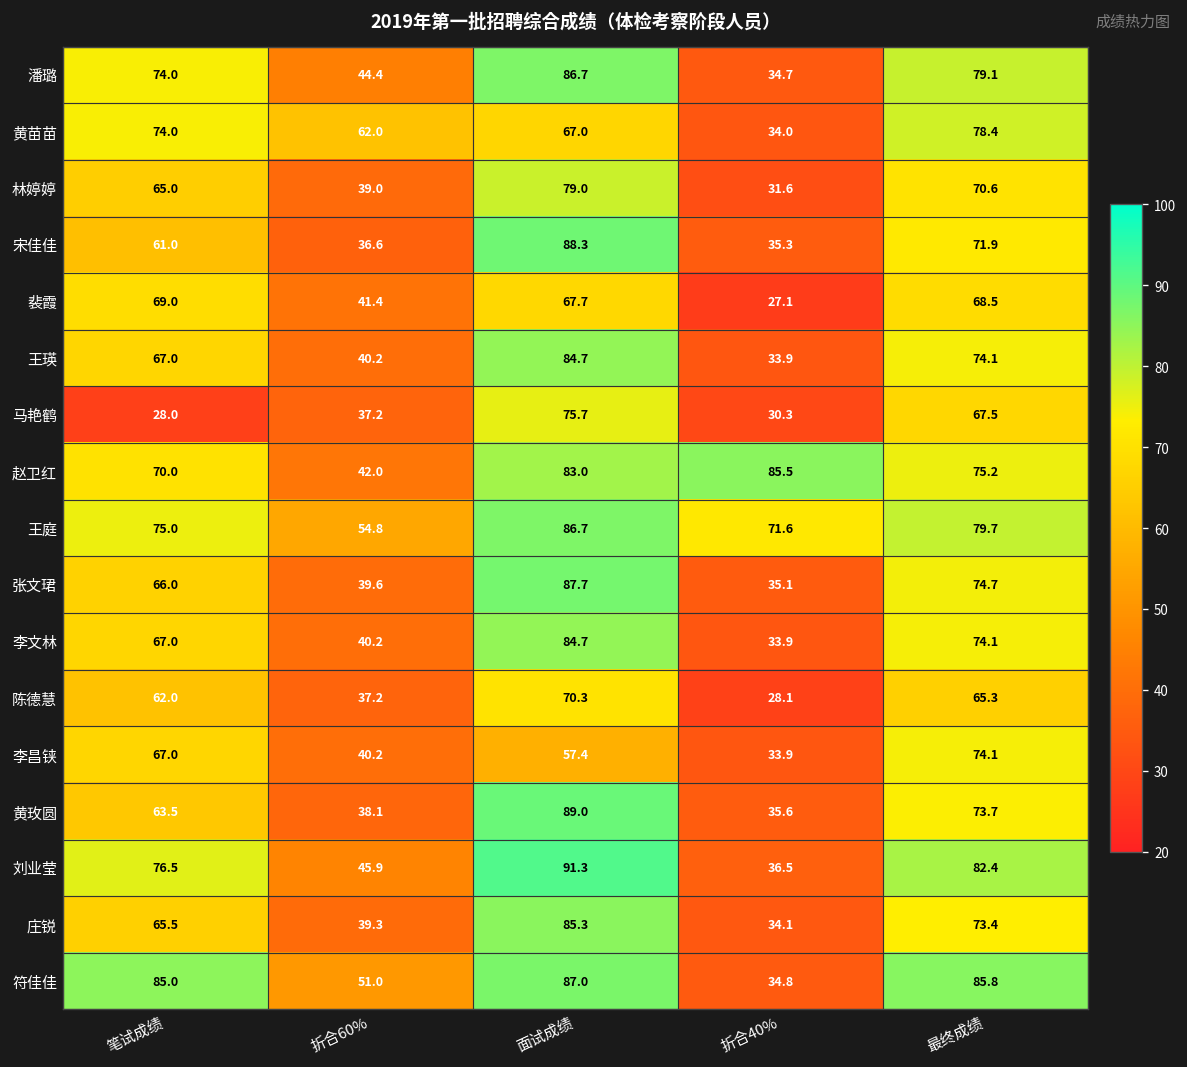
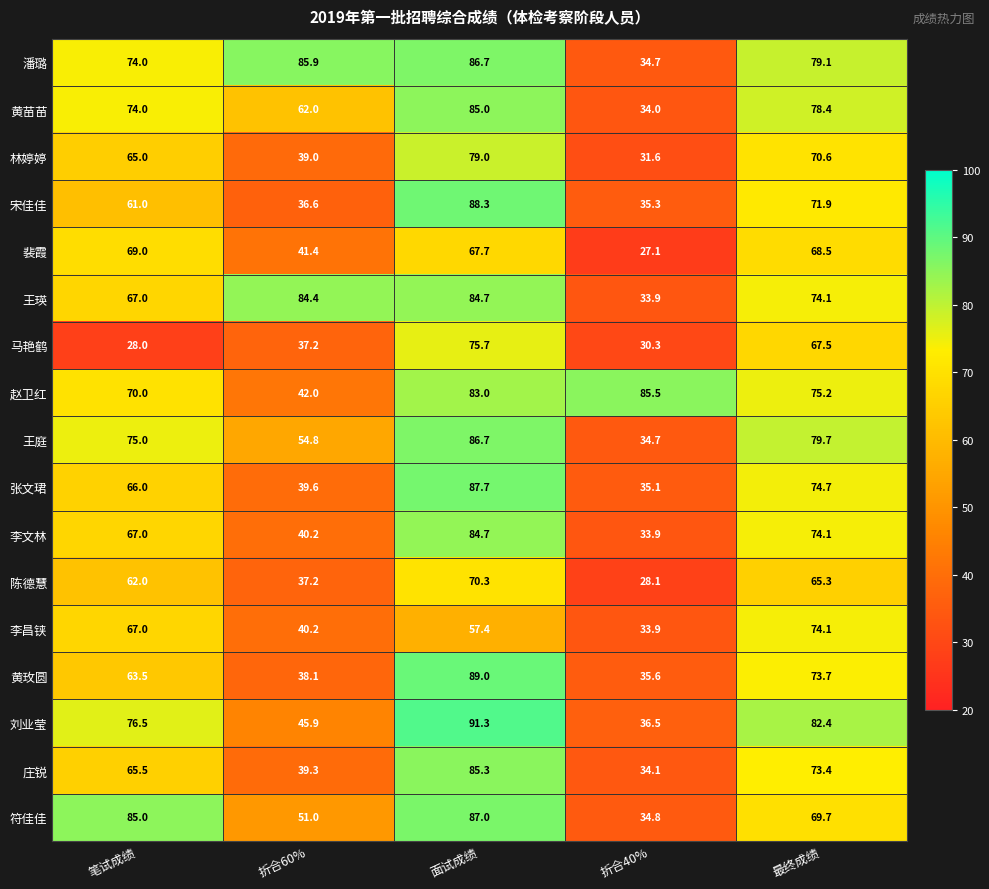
  {
    "潘璐": {
      "笔试成绩": 74.0,
-     "折合60%": 44.4,
+     "折合60%": 85.9,
      "面试成绩": 86.7,
      "折合40%": 34.7,
      "最终成绩": 79.1
    },
    "黄苗苗": {
      "笔试成绩": 74.0,
      "折合60%": 62.0,
-     "面试成绩": 67.0,
+     "面试成绩": 85.0,
      "折合40%": 34.0,
      "最终成绩": 78.4
    },
    "林婷婷": {
      "笔试成绩": 65.0,
      "折合60%": 39.0,
      "面试成绩": 79.0,
      "折合40%": 31.6,
      "最终成绩": 70.6
    },
    "宋佳佳": {
      "笔试成绩": 61.0,
      "折合60%": 36.6,
      "面试成绩": 88.3,
      "折合40%": 35.3,
      "最终成绩": 71.9
    },
    "裴霞": {
      "笔试成绩": 69.0,
      "折合60%": 41.4,
      "面试成绩": 67.7,
      "折合40%": 27.1,
      "最终成绩": 68.5
    },
    "王瑛": {
      "笔试成绩": 67.0,
-     "折合60%": 40.2,
+     "折合60%": 84.4,
      "面试成绩": 84.7,
      "折合40%": 33.9,
      "最终成绩": 74.1
    },
    "马艳鹤": {
      "笔试成绩": 28.0,
      "折合60%": 37.2,
      "面试成绩": 75.7,
      "折合40%": 30.3,
      "最终成绩": 67.5
    },
    "赵卫红": {
      "笔试成绩": 70.0,
      "折合60%": 42.0,
      "面试成绩": 83.0,
      "折合40%": 85.5,
      "最终成绩": 75.2
    },
    "王庭": {
      "笔试成绩": 75.0,
      "折合60%": 54.8,
      "面试成绩": 86.7,
-     "折合40%": 71.6,
+     "折合40%": 34.7,
      "最终成绩": 79.7
    },
    "张文珺": {
      "笔试成绩": 66.0,
      "折合60%": 39.6,
      "面试成绩": 87.7,
      "折合40%": 35.1,
      "最终成绩": 74.7
    },
    "李文林": {
      "笔试成绩": 67.0,
      "折合60%": 40.2,
      "面试成绩": 84.7,
      "折合40%": 33.9,
      "最终成绩": 74.1
    },
    "陈德慧": {
      "笔试成绩": 62.0,
      "折合60%": 37.2,
      "面试成绩": 70.3,
      "折合40%": 28.1,
      "最终成绩": 65.3
    },
    "李昌铗": {
      "笔试成绩": 67.0,
      "折合60%": 40.2,
      "面试成绩": 57.4,
      "折合40%": 33.9,
      "最终成绩": 74.1
    },
    "黄玫圆": {
      "笔试成绩": 63.5,
      "折合60%": 38.1,
      "面试成绩": 89.0,
      "折合40%": 35.6,
      "最终成绩": 73.7
    },
    "刘业莹": {
      "笔试成绩": 76.5,
      "折合60%": 45.9,
      "面试成绩": 91.3,
      "折合40%": 36.5,
      "最终成绩": 82.4
    },
    "庄锐": {
      "笔试成绩": 65.5,
      "折合60%": 39.3,
      "面试成绩": 85.3,
      "折合40%": 34.1,
      "最终成绩": 73.4
    },
    "符佳佳": {
      "笔试成绩": 85.0,
      "折合60%": 51.0,
      "面试成绩": 87.0,
      "折合40%": 34.8,
-     "最终成绩": 85.8
+     "最终成绩": 69.7
    }
  }
